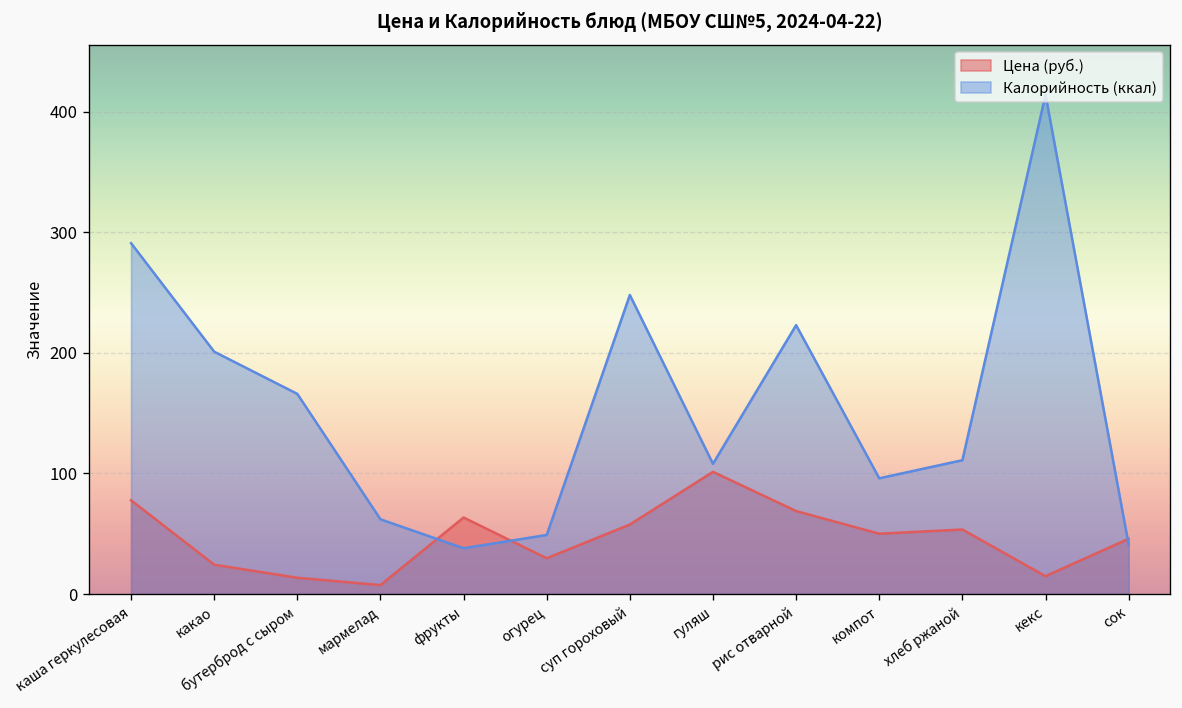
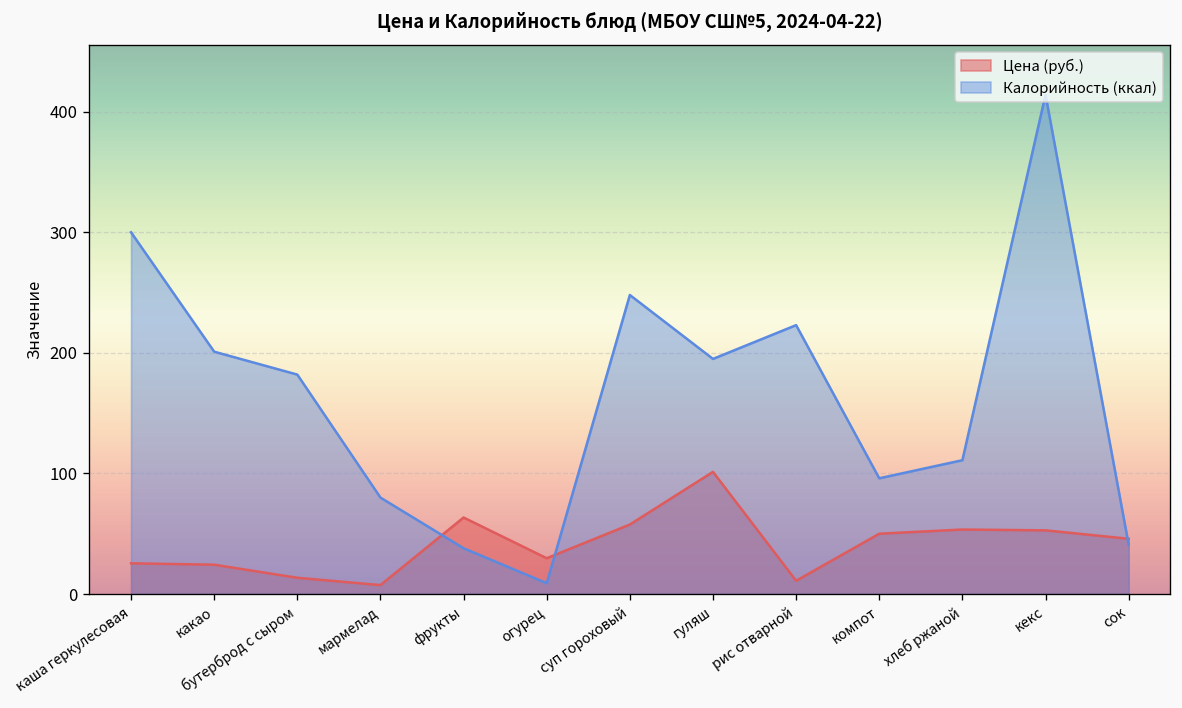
  {
    "Цена (руб.)": {
-     "каша геркулесовая": 78,
+     "каша геркулесовая": 25,
      "какао": 24,
      "бутерброд с сыром": 14,
      "мармелад": 7,
      "фрукты": 63,
      "огурец": 30,
      "суп гороховый": 58,
      "гуляш": 101,
-     "рис отварной": 69,
+     "рис отварной": 11,
      "компот": 50,
      "хлеб ржаной": 54,
-     "кекс": 15,
+     "кекс": 53,
      "сок": 46
    },
    "Калорийность (ккал)": {
-     "каша геркулесовая": 291,
+     "каша геркулесовая": 300,
      "какао": 201,
-     "бутерброд с сыром": 166,
-     "мармелад": 62,
+     "бутерброд с сыром": 182,
+     "мармелад": 80,
      "фрукты": 38,
-     "огурец": 49,
+     "огурец": 9,
      "суп гороховый": 248,
-     "гуляш": 108,
+     "гуляш": 195,
      "рис отварной": 223,
      "компот": 96,
      "хлеб ржаной": 111,
      "сок": 41
    }
  }
